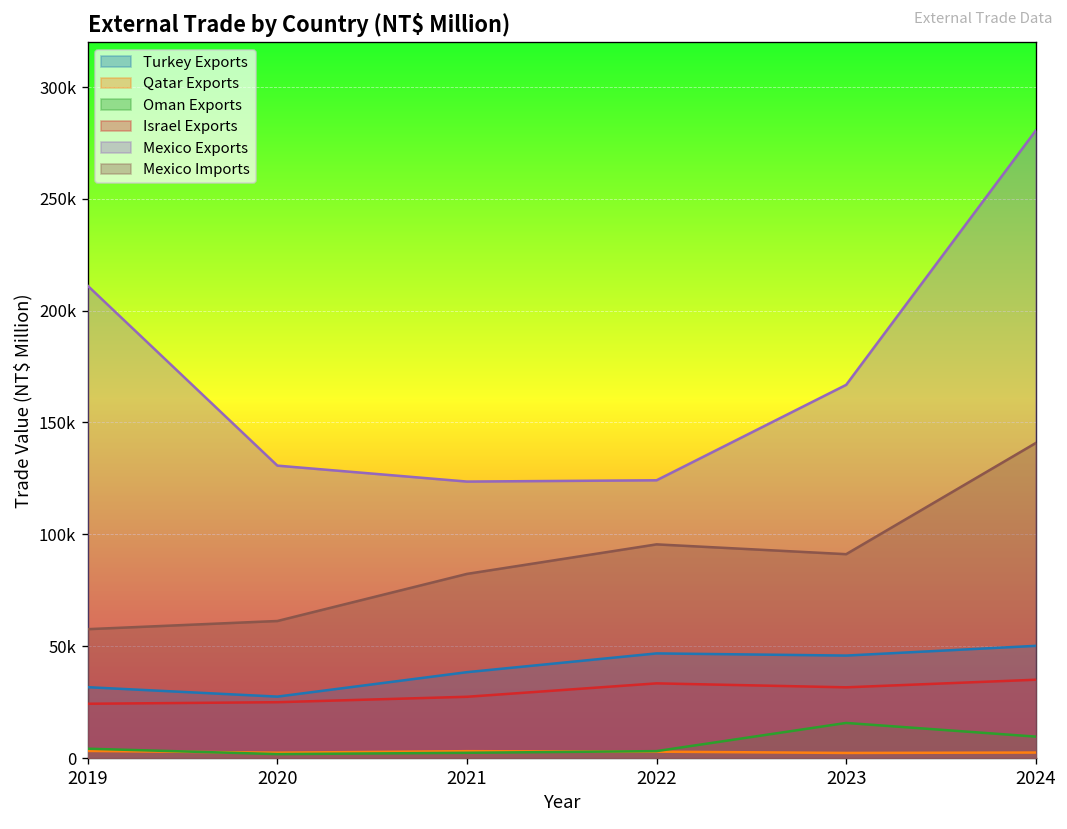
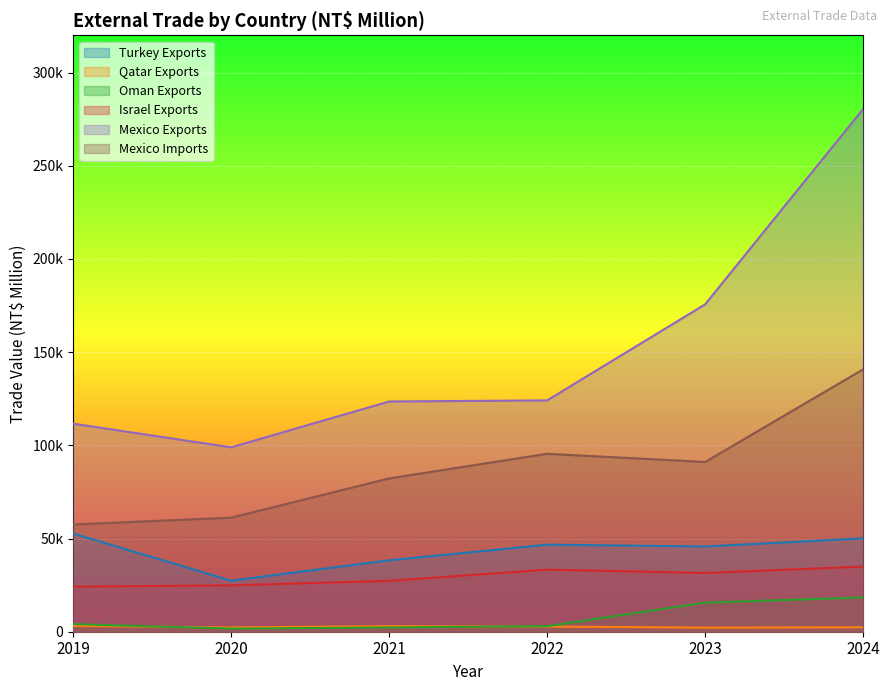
  {
    "Turkey Exports": {
-     "2019": 32000,
+     "2019": 53000,
      "2020": 27000,
      "2021": 38000,
      "2022": 47000,
      "2023": 46000,
      "2024": 50000
    },
    "Oman Exports": {
      "2023": 16000,
-     "2024": 10000
+     "2024": 18000
    },
    "Mexico Exports": {
-     "2019": 211000,
-     "2020": 131000,
+     "2019": 112000,
+     "2020": 99000,
      "2021": 124000,
      "2022": 124000,
-     "2023": 167000,
+     "2023": 176000,
      "2024": 280000
    }
  }
